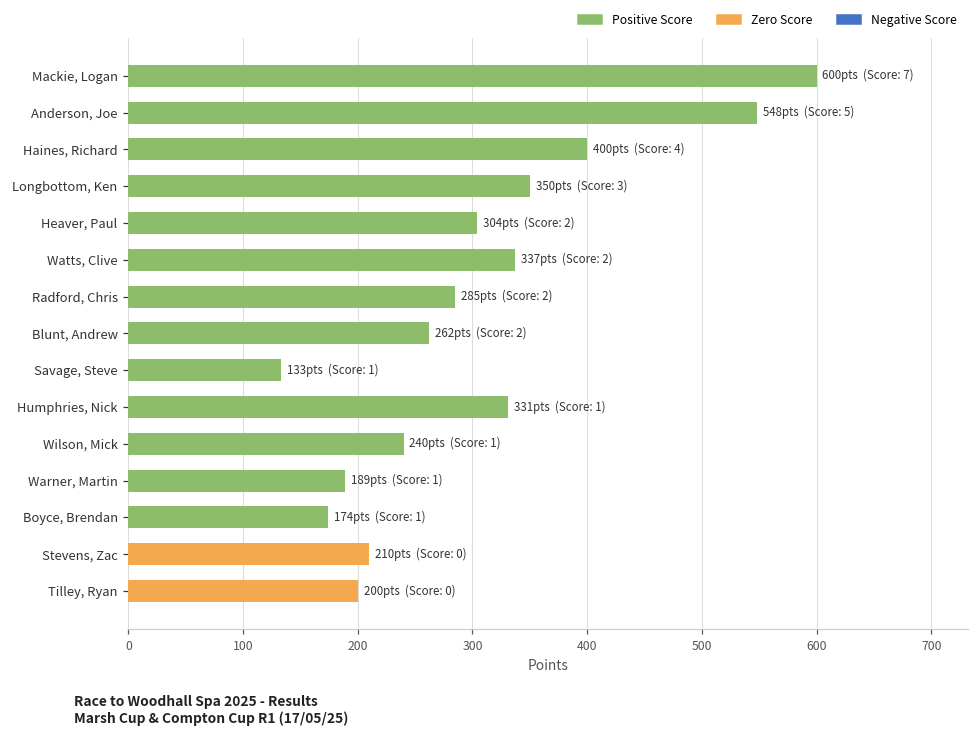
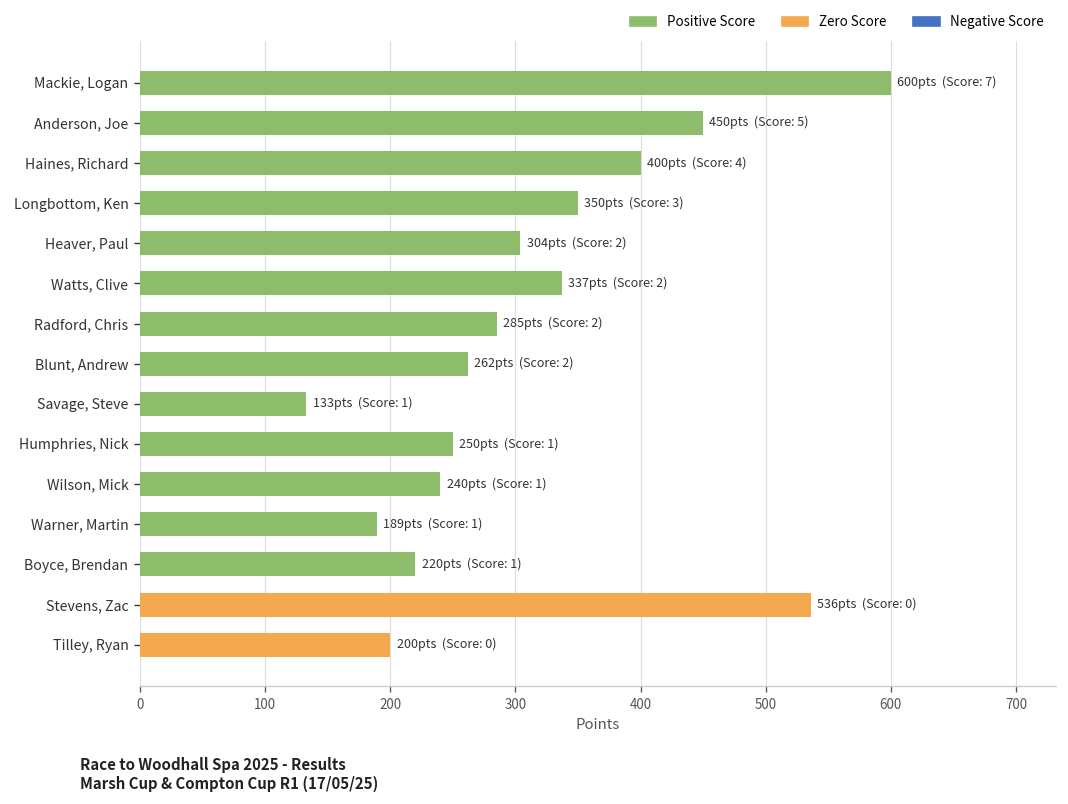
  {
    "Mackie, Logan": 600,
-   "Anderson, Joe": 548,
+   "Anderson, Joe": 450,
    "Haines, Richard": 400,
    "Longbottom, Ken": 350,
    "Heaver, Paul": 304,
    "Watts, Clive": 337,
    "Radford, Chris": 285,
    "Blunt, Andrew": 262,
    "Savage, Steve": 133,
-   "Humphries, Nick": 331,
+   "Humphries, Nick": 250,
    "Wilson, Mick": 240,
    "Warner, Martin": 189,
-   "Boyce, Brendan": 174,
-   "Stevens, Zac": 210,
+   "Boyce, Brendan": 220,
+   "Stevens, Zac": 536,
    "Tilley, Ryan": 200
  }
